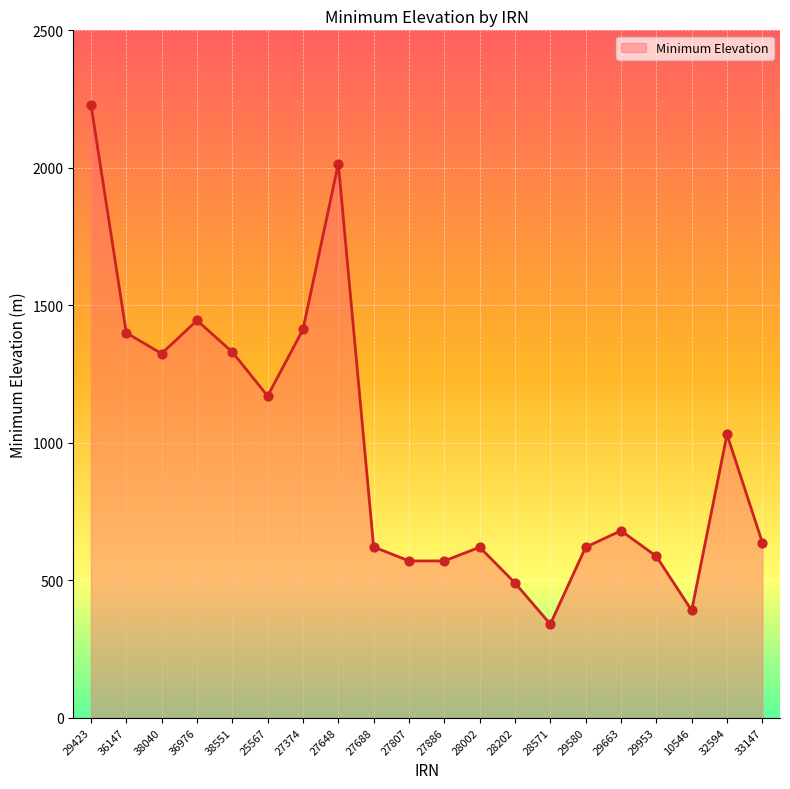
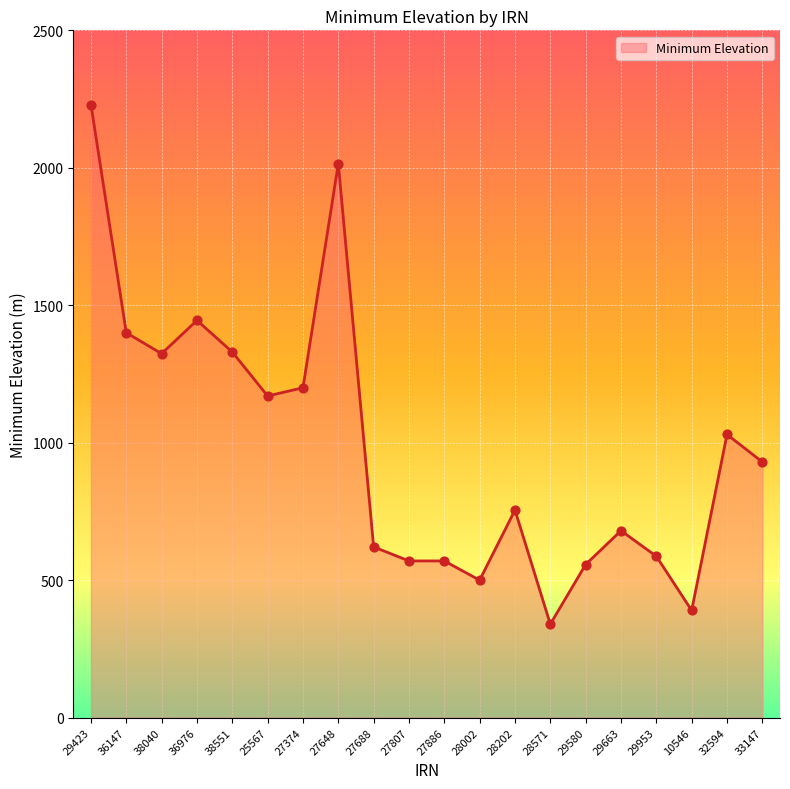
  {
    "29423": 2230,
    "36147": 1400,
    "38040": 1320,
    "36976": 1450,
    "38551": 1330,
    "25567": 1170,
-   "27374": 1410,
+   "27374": 1200,
    "27648": 2020,
    "27688": 620,
    "27807": 570,
    "27886": 570,
-   "28002": 620,
-   "28202": 490,
+   "28002": 500,
+   "28202": 760,
    "28571": 340,
-   "29580": 620,
+   "29580": 560,
    "29663": 680,
    "29953": 590,
    "10546": 390,
    "32594": 1030,
-   "33147": 640
+   "33147": 930
  }
